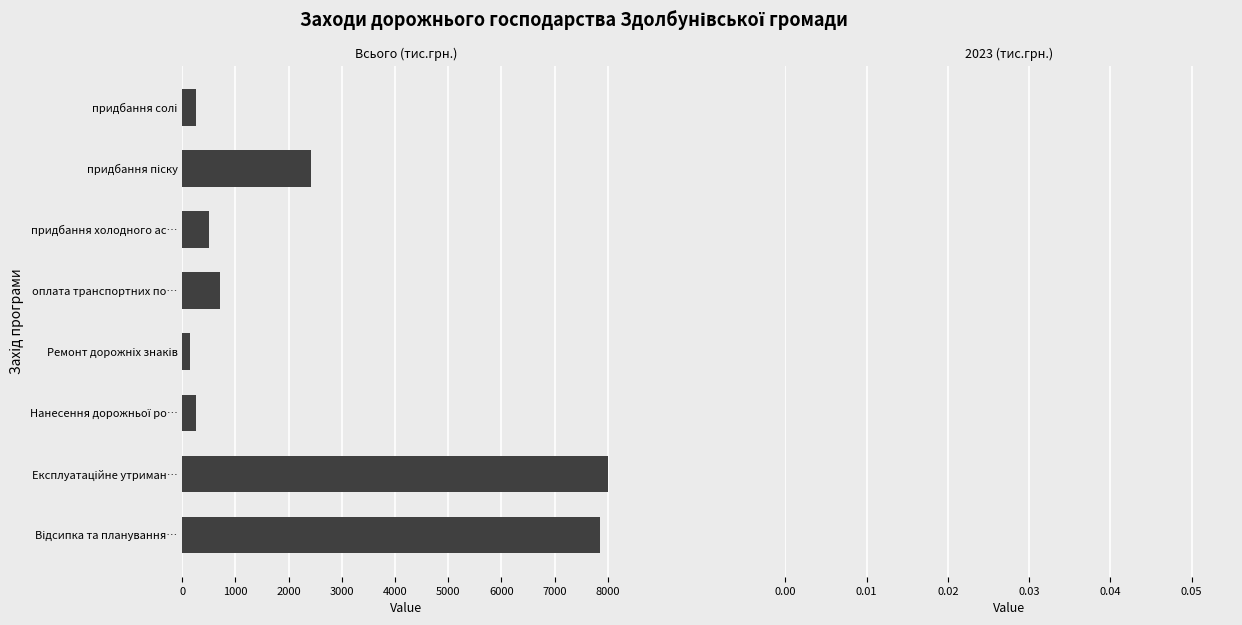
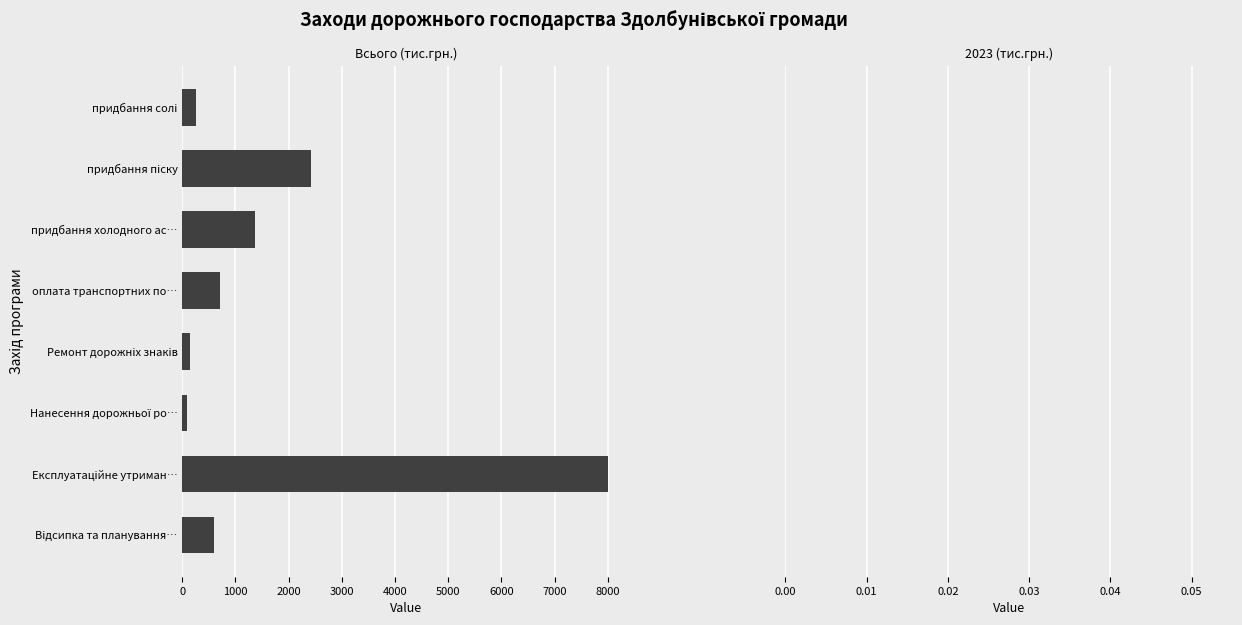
  {
    "Всього (тис.грн.)": {
      "придбання солі": 300,
      "придбання піску": 2400,
-     "придбання холодного ас…": 500,
+     "придбання холодного ас…": 1400,
      "оплата транспортних по…": 700,
      "Ремонт дорожніх знаків": 100,
-     "Нанесення дорожньої ро…": 300,
+     "Нанесення дорожньої ро…": 100,
      "Експлуатаційне утриман…": 8000,
-     "Відсипка та планування…": 7900
+     "Відсипка та планування…": 600
    }
  }
